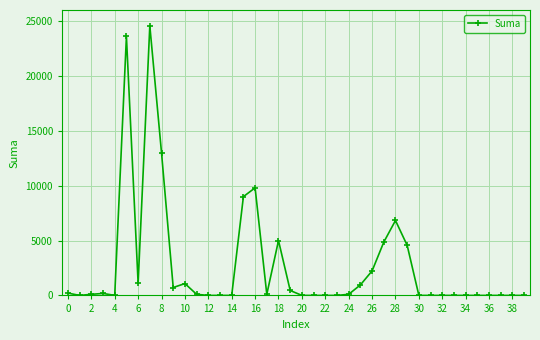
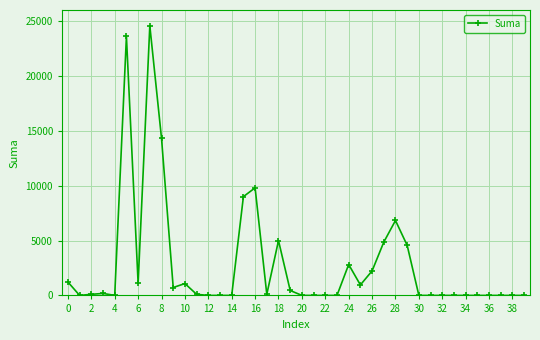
  {
-   "0": 200,
+   "0": 1200,
    "2": 100,
    "4": 0,
    "6": 1100,
-   "8": 13000,
+   "8": 14300,
    "10": 1100,
    "12": 0,
    "14": 0,
    "16": 9800,
    "18": 5000,
    "20": 0,
    "22": 0,
-   "24": 100,
+   "24": 2800,
    "26": 2200,
    "28": 6800,
    "30": 0,
    "32": 0,
    "34": 0,
    "36": 0,
    "38": 0
  }
